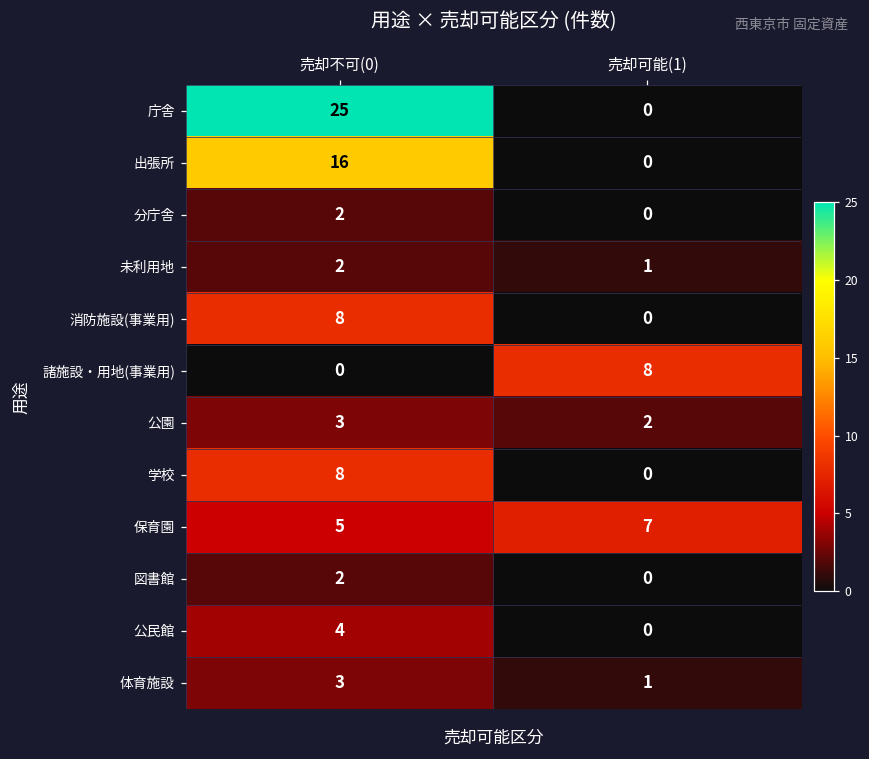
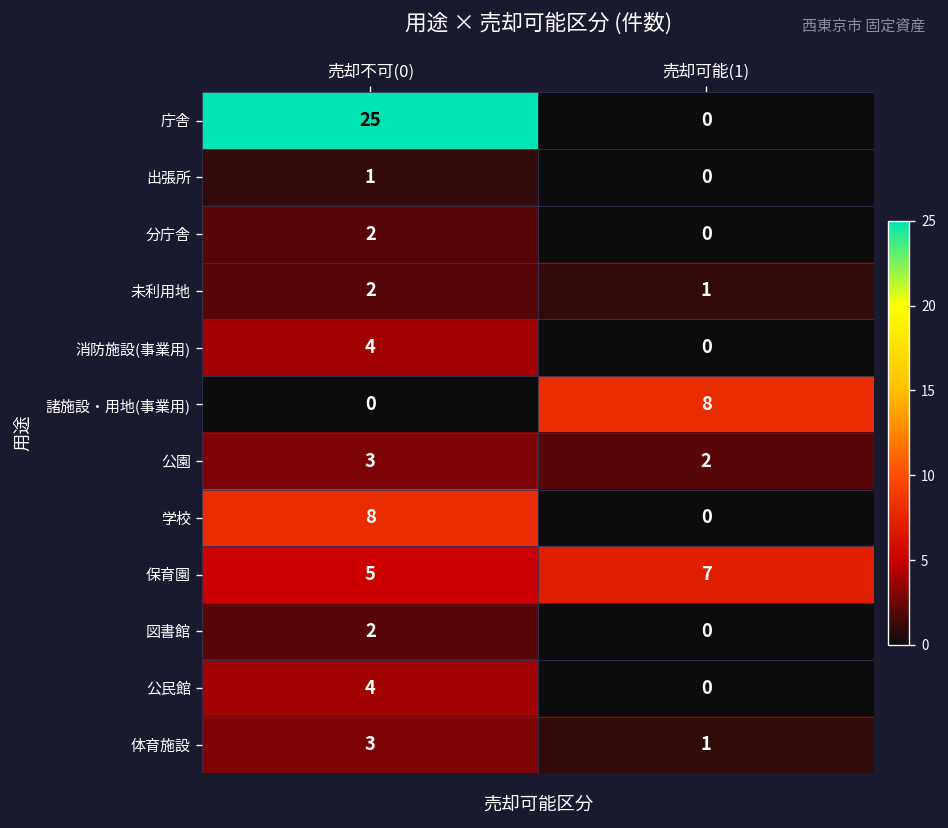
  {
    "庁舎": {
      "売却不可(0)": 25,
      "売却可能(1)": 0
    },
    "出張所": {
-     "売却不可(0)": 16,
+     "売却不可(0)": 1,
      "売却可能(1)": 0
    },
    "分庁舎": {
      "売却不可(0)": 2,
      "売却可能(1)": 0
    },
    "未利用地": {
      "売却不可(0)": 2,
      "売却可能(1)": 1
    },
    "消防施設(事業用)": {
-     "売却不可(0)": 8,
+     "売却不可(0)": 4,
      "売却可能(1)": 0
    },
    "諸施設・用地(事業用)": {
      "売却不可(0)": 0,
      "売却可能(1)": 8
    },
    "公園": {
      "売却不可(0)": 3,
      "売却可能(1)": 2
    },
    "学校": {
      "売却不可(0)": 8,
      "売却可能(1)": 0
    },
    "保育園": {
      "売却不可(0)": 5,
      "売却可能(1)": 7
    },
    "図書館": {
      "売却不可(0)": 2,
      "売却可能(1)": 0
    },
    "公民館": {
      "売却不可(0)": 4,
      "売却可能(1)": 0
    },
    "体育施設": {
      "売却不可(0)": 3,
      "売却可能(1)": 1
    }
  }
